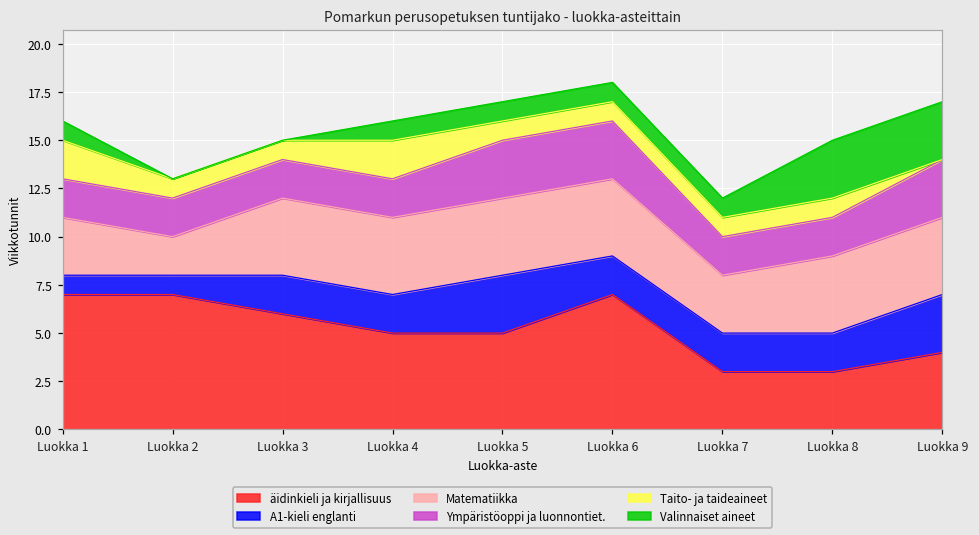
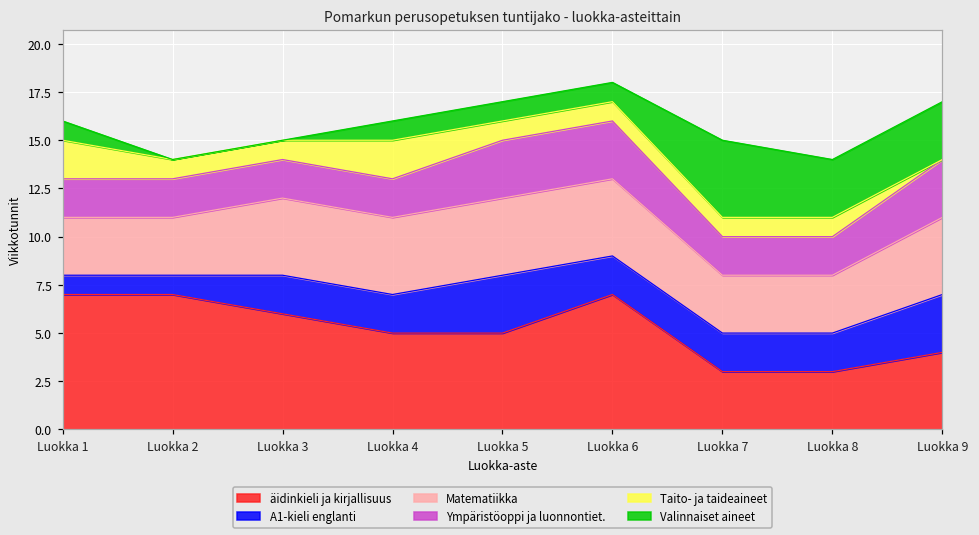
  {
    "äidinkieli ja kirjallisuus": {
      "Luokka 1": 7,
      "Luokka 2": 7,
      "Luokka 3": 6,
      "Luokka 4": 5,
      "Luokka 5": 5,
      "Luokka 6": 7,
      "Luokka 7": 3,
      "Luokka 8": 3,
      "Luokka 9": 4
    },
    "A1-kieli englanti": {
      "Luokka 1": 1,
      "Luokka 2": 1,
      "Luokka 3": 2,
      "Luokka 4": 2,
      "Luokka 5": 3,
      "Luokka 6": 2,
      "Luokka 7": 2,
      "Luokka 8": 2,
      "Luokka 9": 3
    },
    "Matematiikka": {
      "Luokka 1": 3,
-     "Luokka 2": 2,
+     "Luokka 2": 3,
      "Luokka 3": 4,
      "Luokka 4": 4,
      "Luokka 5": 4,
      "Luokka 6": 4,
      "Luokka 7": 3,
-     "Luokka 8": 4,
+     "Luokka 8": 3,
      "Luokka 9": 4
    },
    "Ympäristöoppi ja luonnontiet.": {
      "Luokka 1": 2,
      "Luokka 2": 2,
      "Luokka 3": 2,
      "Luokka 4": 2,
      "Luokka 5": 3,
      "Luokka 6": 3,
      "Luokka 7": 2,
      "Luokka 8": 2
    },
    "Taito- ja taideaineet": {
      "Luokka 1": 2,
      "Luokka 4": 2,
      "Luokka 5": 1,
      "Luokka 6": 1,
      "Luokka 7": 1,
      "Luokka 8": 1
    },
    "Valinnaiset aineet": {
      "Luokka 1": 1,
      "Luokka 4": 1,
      "Luokka 5": 1,
      "Luokka 6": 1,
-     "Luokka 7": 1,
+     "Luokka 7": 4,
      "Luokka 8": 3,
      "Luokka 9": 3
    }
  }
